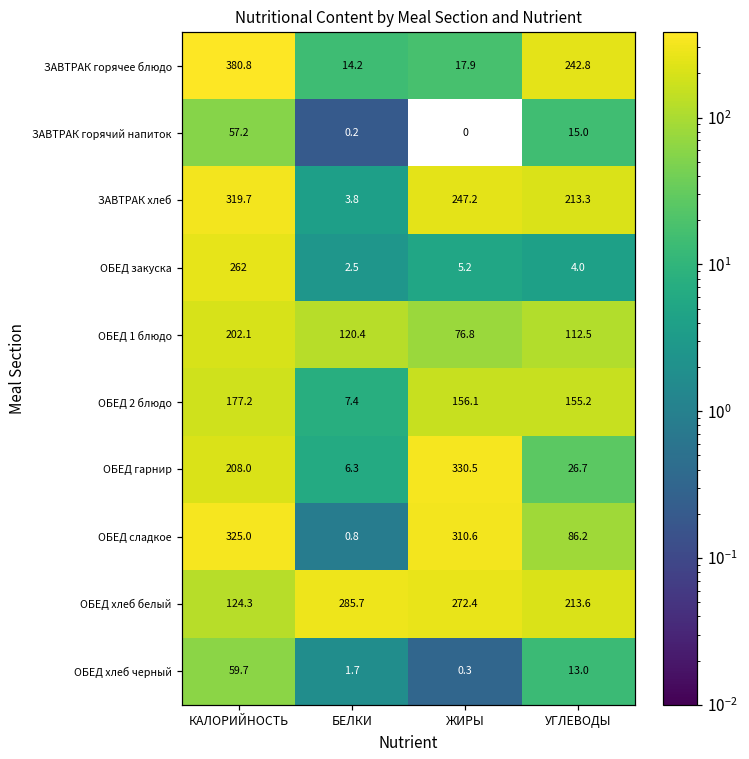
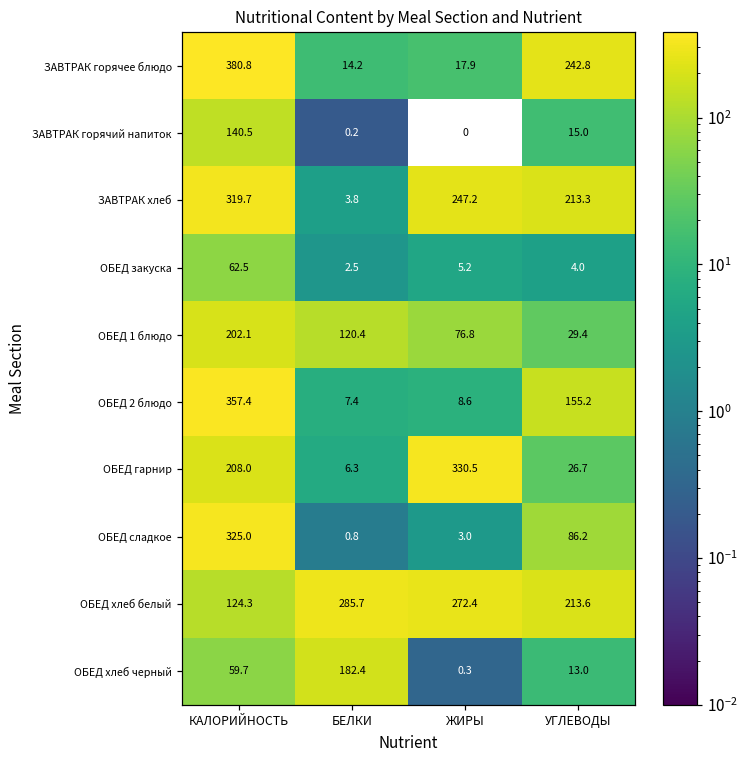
  {
    "ЗАВТРАК горячее блюдо": {
      "КАЛОРИЙНОСТЬ": 380.8,
      "БЕЛКИ": 14.2,
      "ЖИРЫ": 17.9,
      "УГЛЕВОДЫ": 242.8
    },
    "ЗАВТРАК горячий напиток": {
-     "КАЛОРИЙНОСТЬ": 57.2,
+     "КАЛОРИЙНОСТЬ": 140.5,
      "БЕЛКИ": 0.2,
      "ЖИРЫ": 0,
      "УГЛЕВОДЫ": 15.0
    },
    "ЗАВТРАК хлеб": {
      "КАЛОРИЙНОСТЬ": 319.7,
      "БЕЛКИ": 3.8,
      "ЖИРЫ": 247.2,
      "УГЛЕВОДЫ": 213.3
    },
    "ОБЕД закуска": {
-     "КАЛОРИЙНОСТЬ": 262,
+     "КАЛОРИЙНОСТЬ": 62.5,
      "БЕЛКИ": 2.5,
      "ЖИРЫ": 5.2,
      "УГЛЕВОДЫ": 4.0
    },
    "ОБЕД 1 блюдо": {
      "КАЛОРИЙНОСТЬ": 202.1,
      "БЕЛКИ": 120.4,
      "ЖИРЫ": 76.8,
-     "УГЛЕВОДЫ": 112.5
+     "УГЛЕВОДЫ": 29.4
    },
    "ОБЕД 2 блюдо": {
-     "КАЛОРИЙНОСТЬ": 177.2,
+     "КАЛОРИЙНОСТЬ": 357.4,
      "БЕЛКИ": 7.4,
-     "ЖИРЫ": 156.1,
+     "ЖИРЫ": 8.6,
      "УГЛЕВОДЫ": 155.2
    },
    "ОБЕД гарнир": {
      "КАЛОРИЙНОСТЬ": 208.0,
      "БЕЛКИ": 6.3,
      "ЖИРЫ": 330.5,
      "УГЛЕВОДЫ": 26.7
    },
    "ОБЕД сладкое": {
      "КАЛОРИЙНОСТЬ": 325.0,
      "БЕЛКИ": 0.8,
-     "ЖИРЫ": 310.6,
+     "ЖИРЫ": 3.0,
      "УГЛЕВОДЫ": 86.2
    },
    "ОБЕД хлеб белый": {
      "КАЛОРИЙНОСТЬ": 124.3,
      "БЕЛКИ": 285.7,
      "ЖИРЫ": 272.4,
      "УГЛЕВОДЫ": 213.6
    },
    "ОБЕД хлеб черный": {
      "КАЛОРИЙНОСТЬ": 59.7,
-     "БЕЛКИ": 1.7,
+     "БЕЛКИ": 182.4,
      "ЖИРЫ": 0.3,
      "УГЛЕВОДЫ": 13.0
    }
  }
